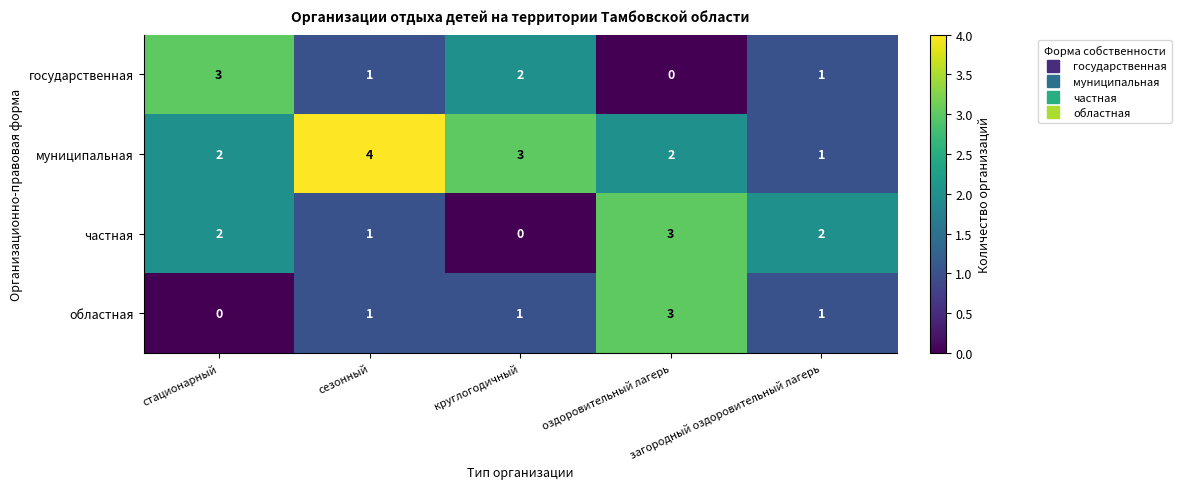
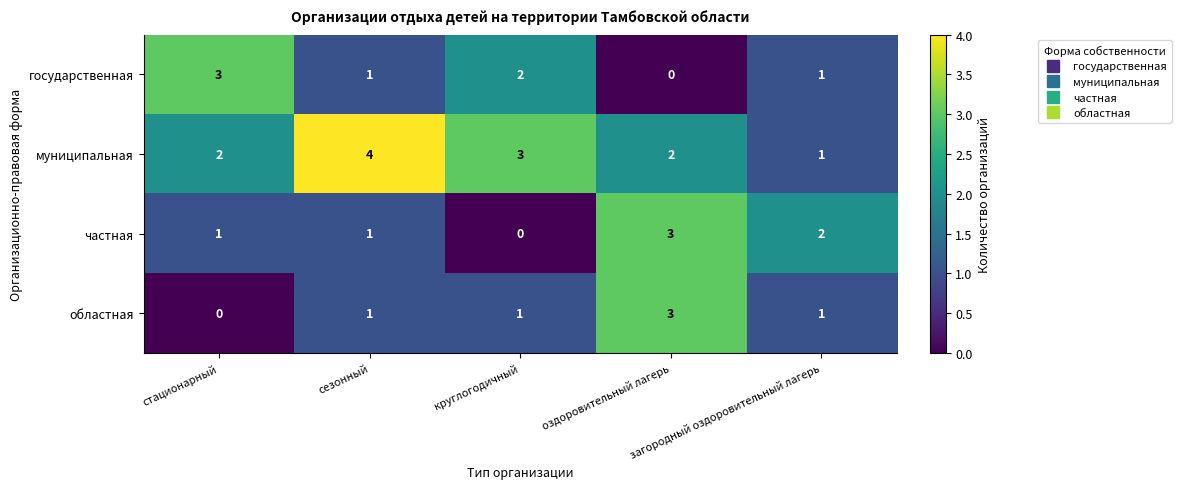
  {
    "государственная": {
      "стационарный": 3,
      "сезонный": 1,
      "круглогодичный": 2,
      "оздоровительный лагерь": 0,
      "загородный оздоровительный лагерь": 1
    },
    "муниципальная": {
      "стационарный": 2,
      "сезонный": 4,
      "круглогодичный": 3,
      "оздоровительный лагерь": 2,
      "загородный оздоровительный лагерь": 1
    },
    "частная": {
-     "стационарный": 2,
+     "стационарный": 1,
      "сезонный": 1,
      "круглогодичный": 0,
      "оздоровительный лагерь": 3,
      "загородный оздоровительный лагерь": 2
    },
    "областная": {
      "стационарный": 0,
      "сезонный": 1,
      "круглогодичный": 1,
      "оздоровительный лагерь": 3,
      "загородный оздоровительный лагерь": 1
    }
  }
